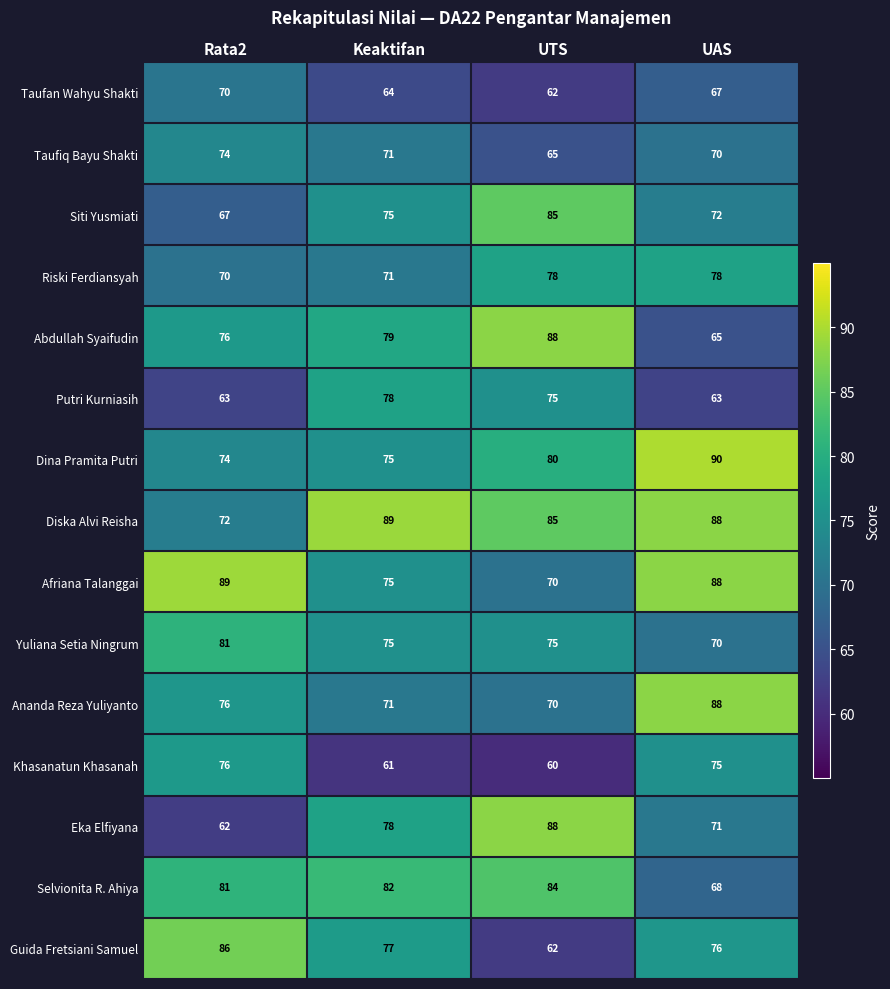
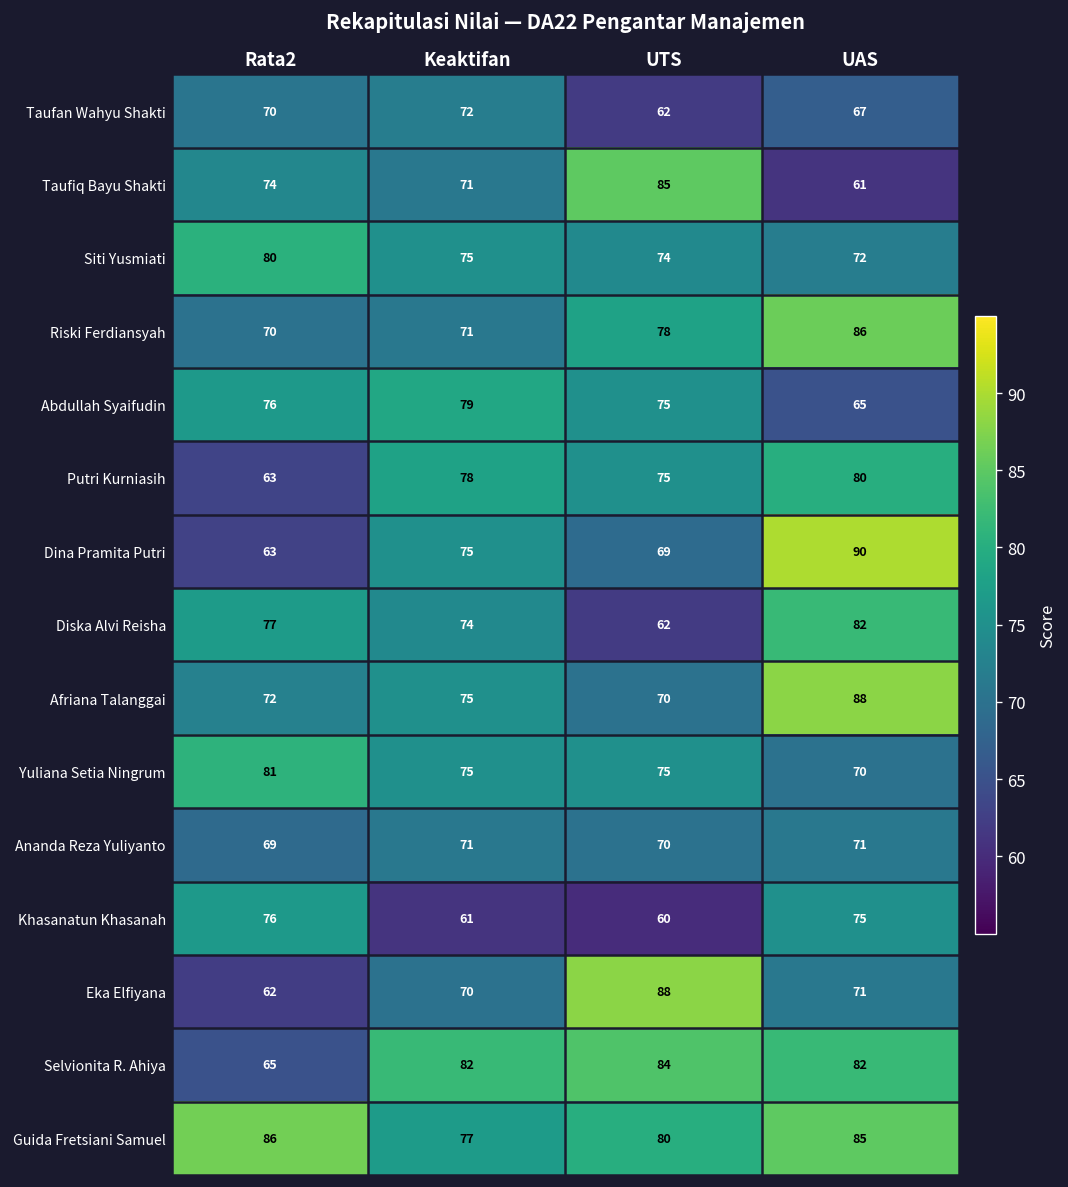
  {
    "Taufan Wahyu Shakti": {
      "Rata2": 70,
-     "Keaktifan": 64,
+     "Keaktifan": 72,
      "UTS": 62,
      "UAS": 67
    },
    "Taufiq Bayu Shakti": {
      "Rata2": 74,
      "Keaktifan": 71,
-     "UTS": 65,
-     "UAS": 70
+     "UTS": 85,
+     "UAS": 61
    },
    "Siti Yusmiati": {
-     "Rata2": 67,
+     "Rata2": 80,
      "Keaktifan": 75,
-     "UTS": 85,
+     "UTS": 74,
      "UAS": 72
    },
    "Riski Ferdiansyah": {
      "Rata2": 70,
      "Keaktifan": 71,
      "UTS": 78,
-     "UAS": 78
+     "UAS": 86
    },
    "Abdullah Syaifudin": {
      "Rata2": 76,
      "Keaktifan": 79,
-     "UTS": 88,
+     "UTS": 75,
      "UAS": 65
    },
    "Putri Kurniasih": {
      "Rata2": 63,
      "Keaktifan": 78,
      "UTS": 75,
-     "UAS": 63
+     "UAS": 80
    },
    "Dina Pramita Putri": {
-     "Rata2": 74,
+     "Rata2": 63,
      "Keaktifan": 75,
-     "UTS": 80,
+     "UTS": 69,
      "UAS": 90
    },
    "Diska Alvi Reisha": {
-     "Rata2": 72,
-     "Keaktifan": 89,
-     "UTS": 85,
-     "UAS": 88
+     "Rata2": 77,
+     "Keaktifan": 74,
+     "UTS": 62,
+     "UAS": 82
    },
    "Afriana Talanggai": {
-     "Rata2": 89,
+     "Rata2": 72,
      "Keaktifan": 75,
      "UTS": 70,
      "UAS": 88
    },
    "Yuliana Setia Ningrum": {
      "Rata2": 81,
      "Keaktifan": 75,
      "UTS": 75,
      "UAS": 70
    },
    "Ananda Reza Yuliyanto": {
-     "Rata2": 76,
+     "Rata2": 69,
      "Keaktifan": 71,
      "UTS": 70,
-     "UAS": 88
+     "UAS": 71
    },
    "Khasanatun Khasanah": {
      "Rata2": 76,
      "Keaktifan": 61,
      "UTS": 60,
      "UAS": 75
    },
    "Eka Elfiyana": {
      "Rata2": 62,
-     "Keaktifan": 78,
+     "Keaktifan": 70,
      "UTS": 88,
      "UAS": 71
    },
    "Selvionita R. Ahiya": {
-     "Rata2": 81,
+     "Rata2": 65,
      "Keaktifan": 82,
      "UTS": 84,
-     "UAS": 68
+     "UAS": 82
    },
    "Guida Fretsiani Samuel": {
      "Rata2": 86,
      "Keaktifan": 77,
-     "UTS": 62,
-     "UAS": 76
+     "UTS": 80,
+     "UAS": 85
    }
  }
